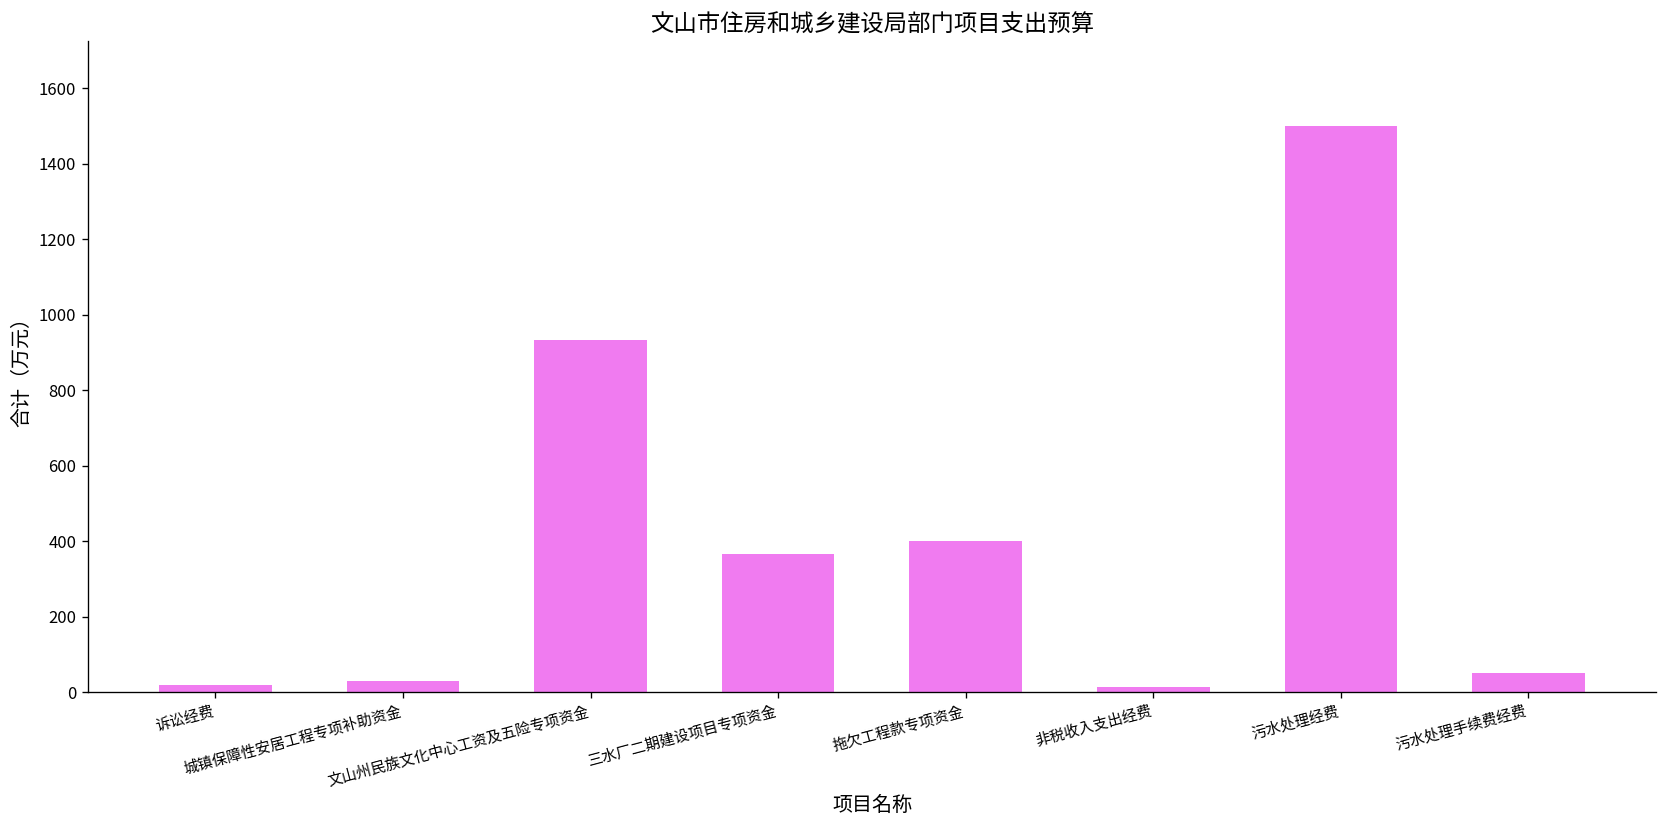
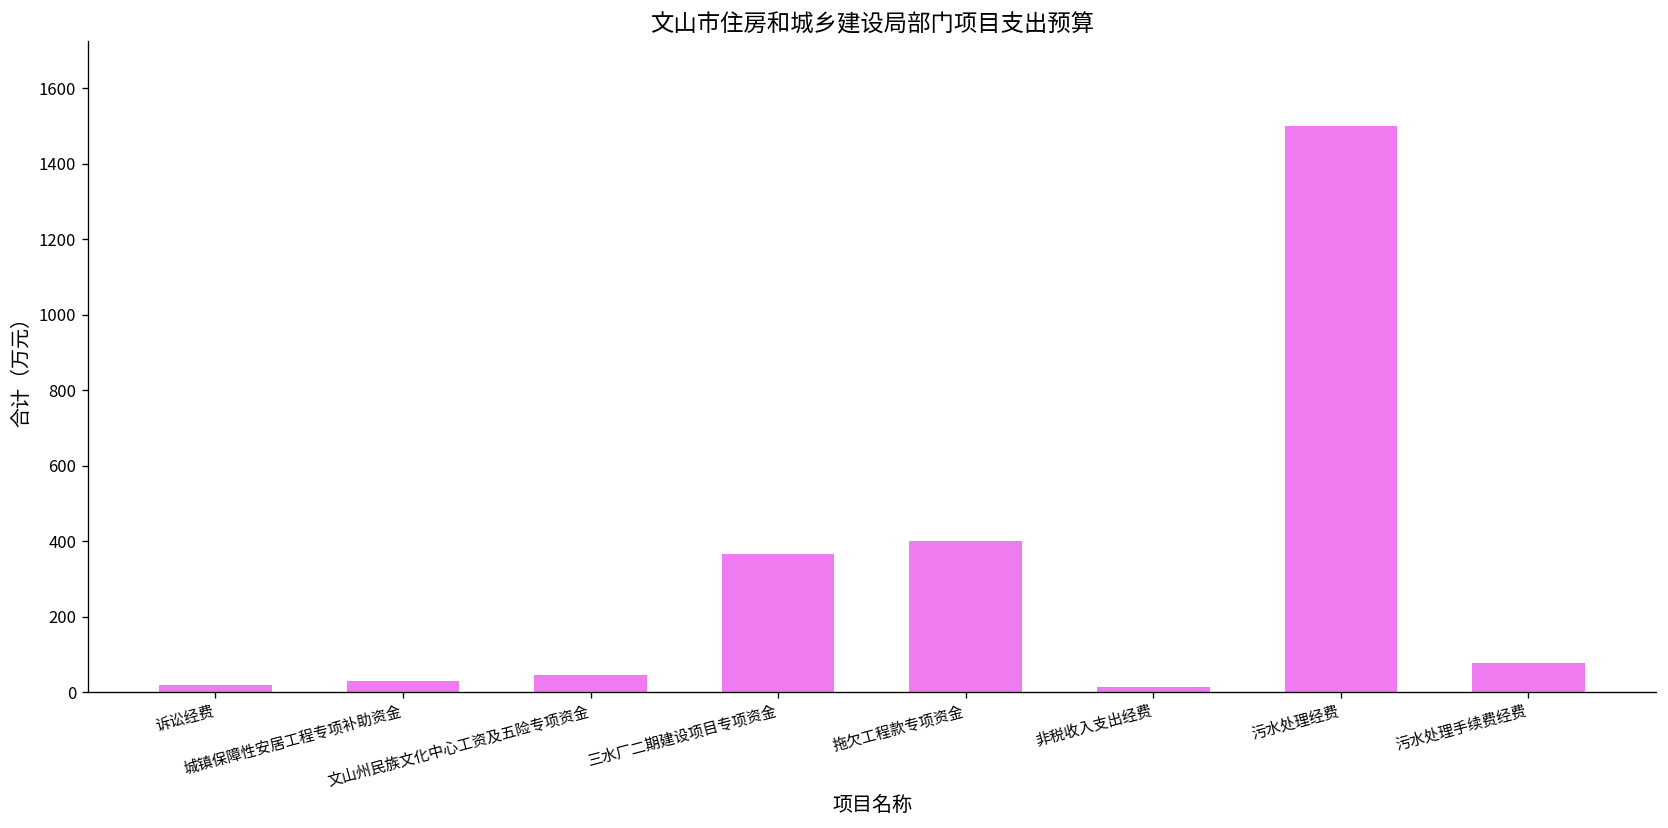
  {
    "诉讼经费": 20,
    "城镇保障性安居工程专项补助资金": 30,
-   "文山州民族文化中心工资及五险专项资金": 930,
+   "文山州民族文化中心工资及五险专项资金": 40,
    "三水厂二期建设项目专项资金": 370,
    "拖欠工程款专项资金": 400,
    "非税收入支出经费": 10,
    "污水处理经费": 1500,
-   "污水处理手续费经费": 50
+   "污水处理手续费经费": 80
  }
